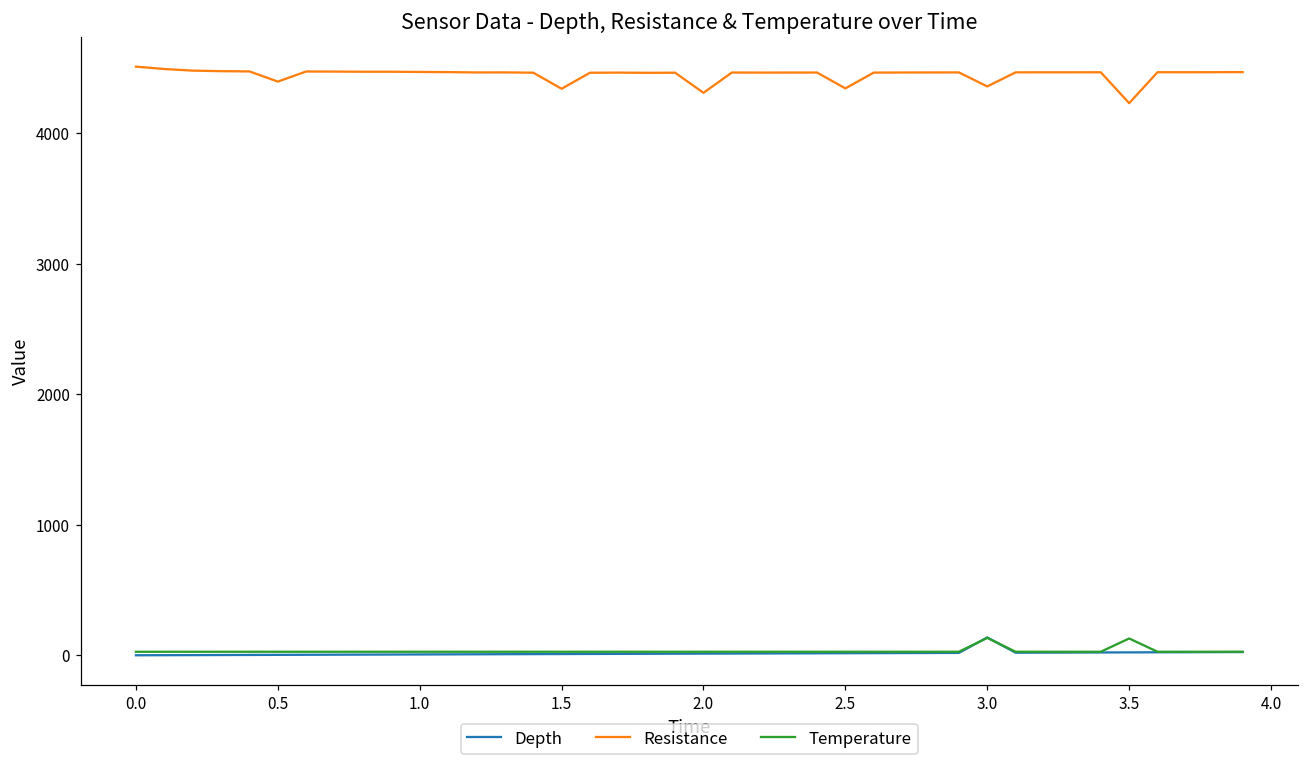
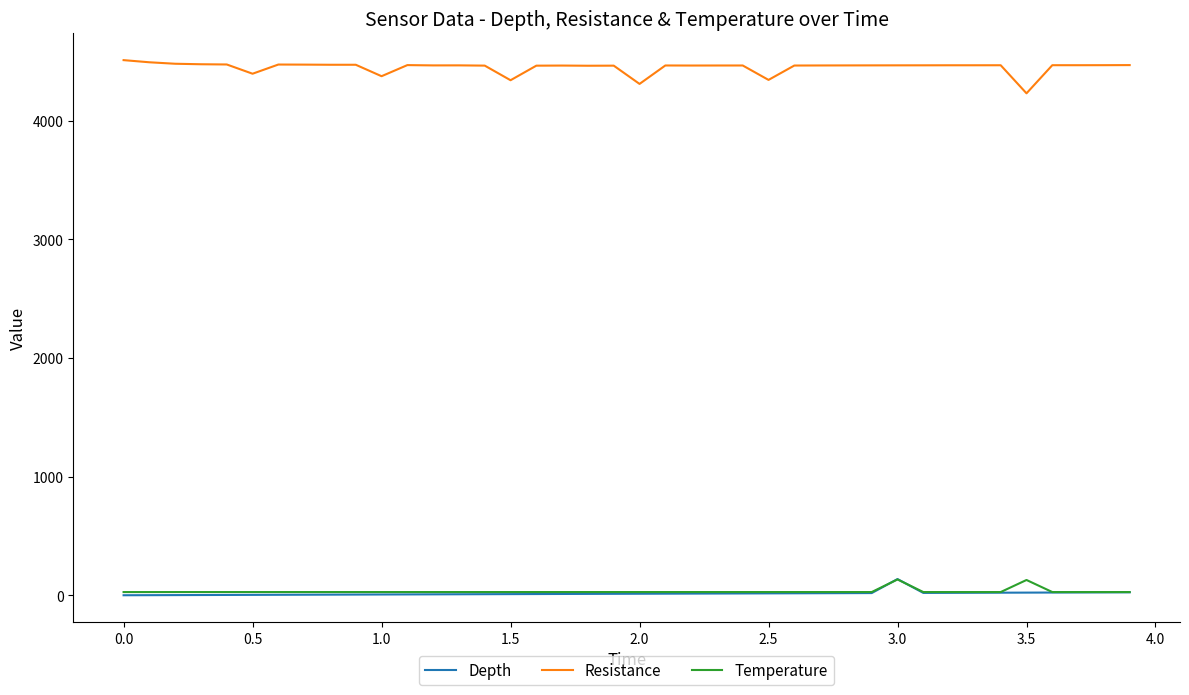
  {
    "Depth": {
      "0.0": 0,
      "0.5": 0,
      "3.5": 20
    },
    "Resistance": {
      "0.0": 4510,
      "0.5": 4400,
-     "1.0": 4470,
+     "1.0": 4370,
      "1.5": 4340,
      "2.0": 4310,
      "2.5": 4340,
-     "3.0": 4360,
+     "3.0": 4470,
      "3.5": 4230
    },
    "Temperature": {
      "0.0": 30,
      "0.5": 30,
      "3.5": 130
    }
  }
